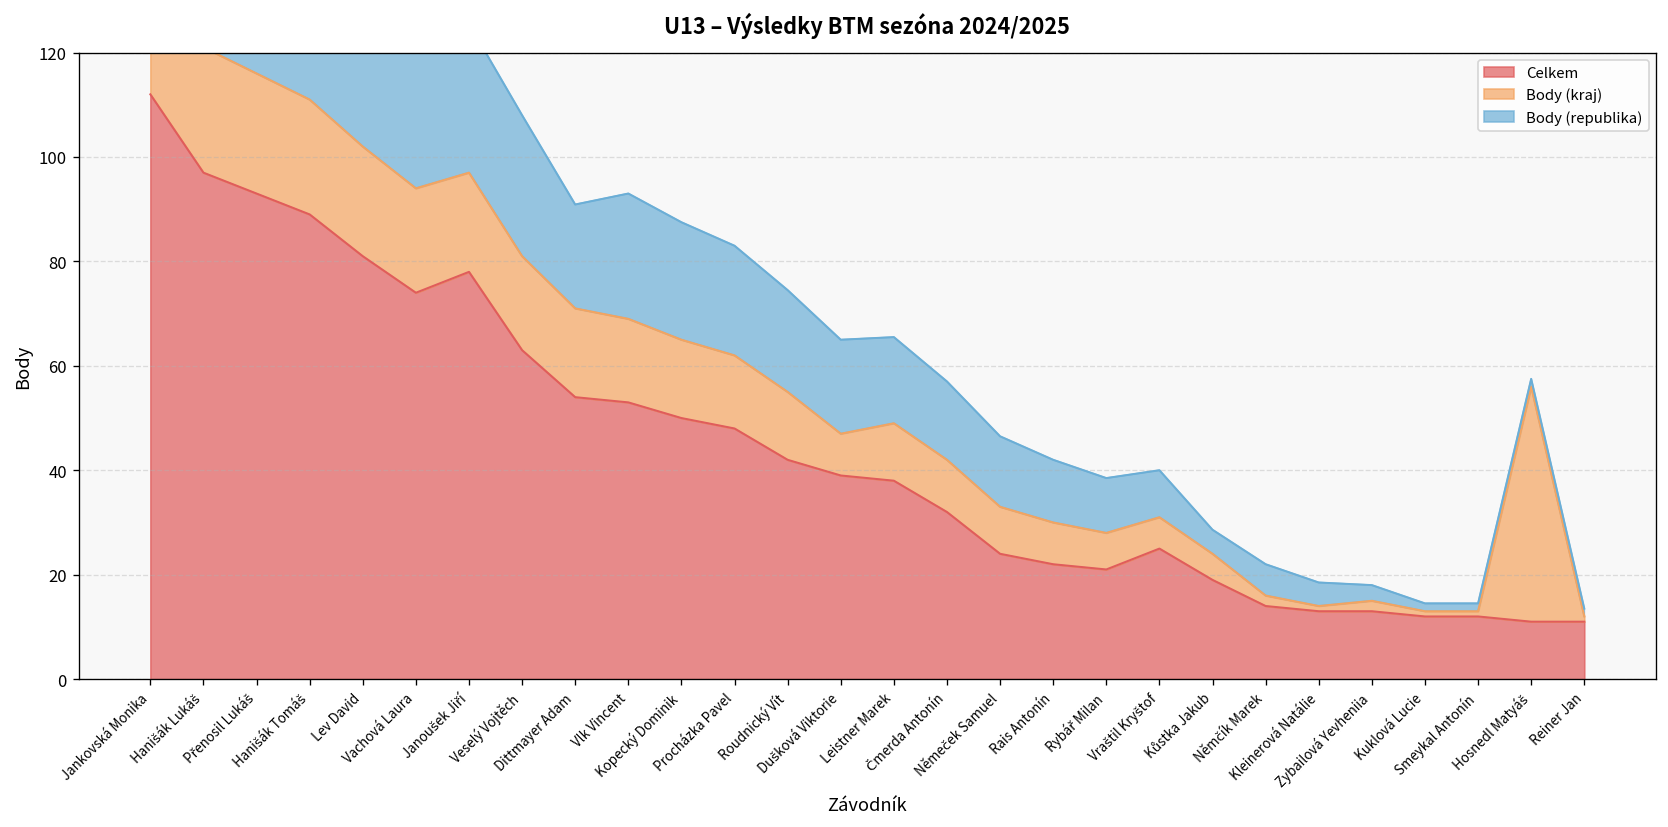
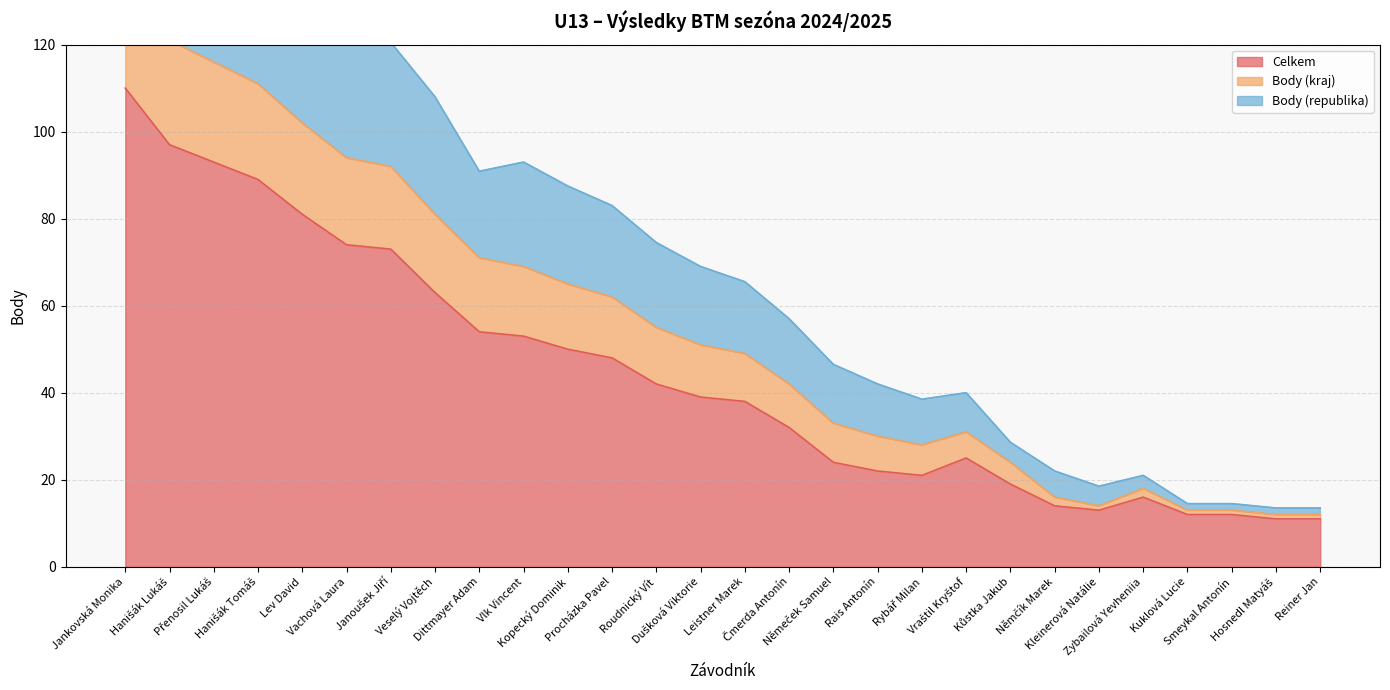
  {
    "Celkem": {
-     "Jankovská Monika": 112,
+     "Jankovská Monika": 110,
      "Hanišák Lukáš": 97,
      "Přenosil Lukáš": 93,
      "Hanišák Tomáš": 89,
      "Lev David": 81,
      "Vachová Laura": 74,
-     "Janoušek Jiří": 78,
+     "Janoušek Jiří": 73,
      "Veselý Vojtěch": 63,
      "Dittmayer Adam": 54,
      "Vlk Vincent": 53,
      "Kopecký Dominik": 50,
      "Procházka Pavel": 48,
      "Roudnický Vít": 42,
      "Dušková Viktorie": 39,
      "Leistner Marek": 38,
      "Čmerda Antonín": 32,
      "Němeček Samuel": 24,
      "Rais Antonín": 22,
      "Rybář Milan": 21,
      "Vraštil Kryštof": 25,
      "Kůstka Jakub": 19,
      "Němčík Marek": 14,
      "Kleinerová Natálie": 13,
-     "Zybailová Yevheniia": 13,
+     "Zybailová Yevheniia": 16,
      "Kuklová Lucie": 12,
      "Smeykal Antonín": 12,
      "Hosnedl Matyáš": 11,
      "Reiner Jan": 11
    },
    "Body (kraj)": {
      "Přenosil Lukáš": 23,
      "Hanišák Tomáš": 22,
      "Lev David": 21,
      "Vachová Laura": 20,
      "Janoušek Jiří": 19,
      "Veselý Vojtěch": 18,
      "Dittmayer Adam": 17,
      "Vlk Vincent": 16,
      "Kopecký Dominik": 15,
      "Procházka Pavel": 14,
      "Roudnický Vít": 13,
-     "Dušková Viktorie": 8,
+     "Dušková Viktorie": 12,
      "Leistner Marek": 11,
      "Čmerda Antonín": 10,
      "Němeček Samuel": 9,
      "Rais Antonín": 8,
      "Rybář Milan": 7,
      "Vraštil Kryštof": 6,
      "Kůstka Jakub": 5,
      "Němčík Marek": 2,
      "Kleinerová Natálie": 1,
      "Zybailová Yevheniia": 2,
      "Kuklová Lucie": 1,
      "Smeykal Antonín": 1,
-     "Hosnedl Matyáš": 45,
+     "Hosnedl Matyáš": 1,
      "Reiner Jan": 1
    },
    "Body (republika)": {
      "Veselý Vojtěch": 27,
      "Dittmayer Adam": 20,
      "Vlk Vincent": 24,
      "Kopecký Dominik": 23,
      "Procházka Pavel": 21,
      "Roudnický Vít": 20,
      "Dušková Viktorie": 18,
      "Leistner Marek": 17,
      "Čmerda Antonín": 15,
      "Němeček Samuel": 14,
      "Rais Antonín": 12,
      "Rybář Milan": 11,
      "Vraštil Kryštof": 9,
      "Kůstka Jakub": 5,
      "Němčík Marek": 6,
      "Kleinerová Natálie": 5,
      "Zybailová Yevheniia": 3,
      "Kuklová Lucie": 2,
      "Smeykal Antonín": 2,
      "Hosnedl Matyáš": 2,
      "Reiner Jan": 2
    }
  }
